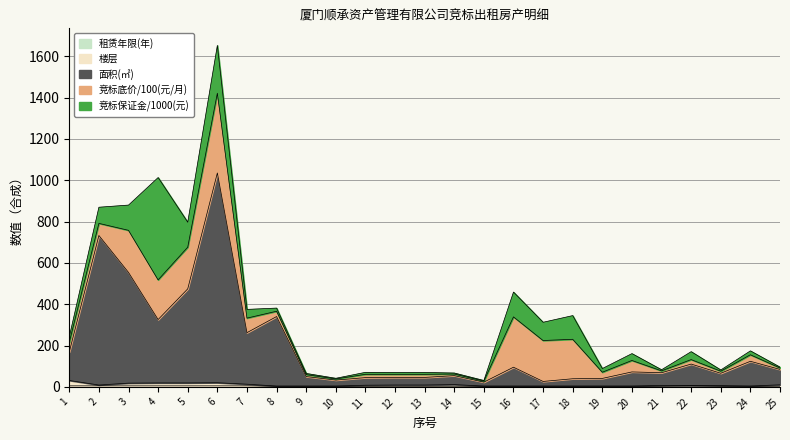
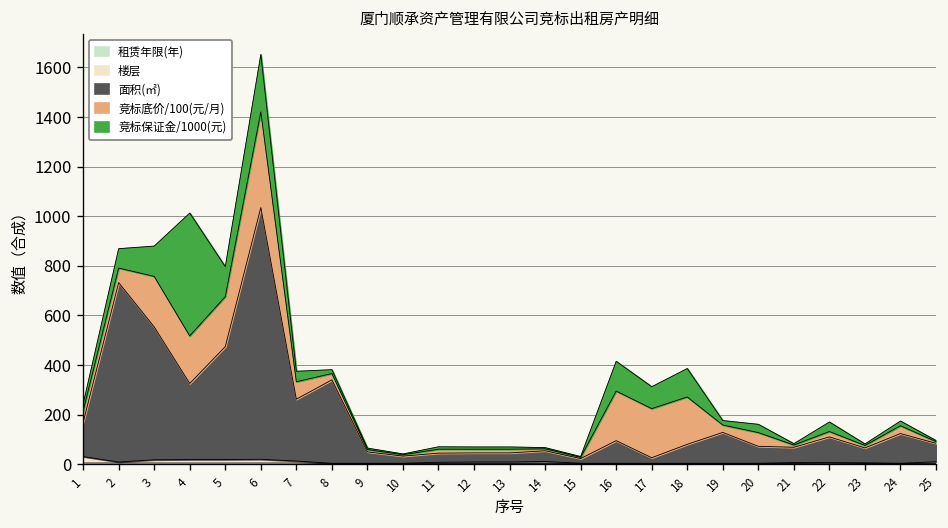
  {
    "面积(㎡)": {
      "1": 170,
      "2": 730,
      "3": 550,
      "4": 330,
      "5": 470,
      "6": 1040,
      "7": 260,
      "8": 340,
      "11": 40,
      "12": 50,
      "13": 50,
      "16": 100,
      "17": 30,
-     "18": 40,
-     "19": 40,
+     "18": 80,
+     "19": 120,
      "20": 70,
      "22": 110,
      "24": 120
    },
    "竞标底价/100(元/月)": {
      "1": 220,
      "2": 790,
      "3": 760,
      "4": 520,
      "5": 680,
      "6": 1420,
      "7": 330,
      "8": 370,
-     "16": 240,
+     "16": 200,
      "17": 220,
      "20": 130,
      "22": 130,
      "24": 160
    },
    "竞标保证金/1000(元)": {
      "1": 30,
      "2": 80,
      "3": 120,
      "4": 500,
      "5": 120,
      "6": 230,
      "7": 40,
      "8": 20,
      "16": 120,
      "17": 90,
      "18": 110,
      "19": 20,
      "20": 30,
      "22": 40,
      "24": 20
    }
  }
